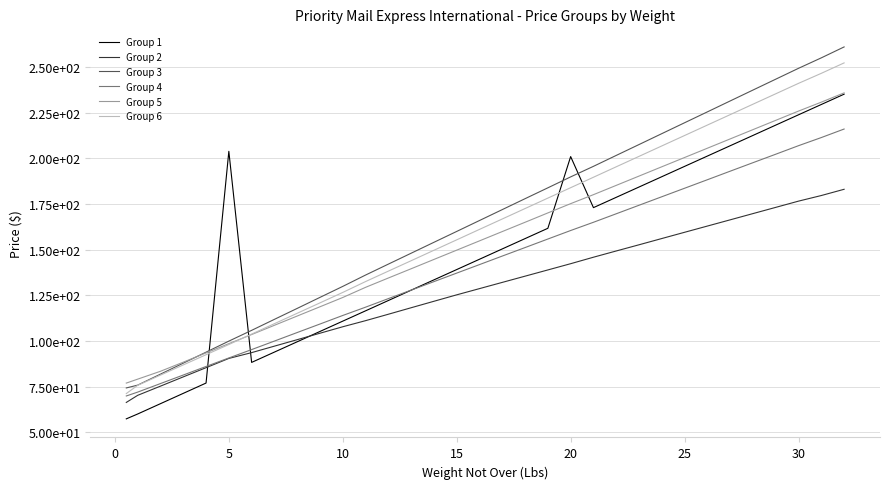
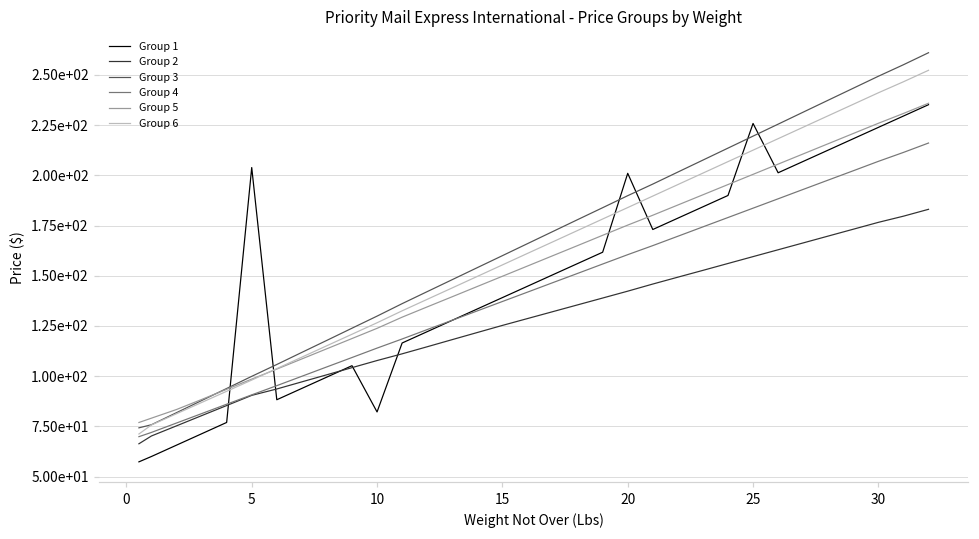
  {
    "Group 1": {
      "5": 204,
-     "10": 111,
+     "10": 82,
      "15": 139,
      "20": 201,
-     "25": 196,
+     "25": 226,
      "30": 224
    }
  }
